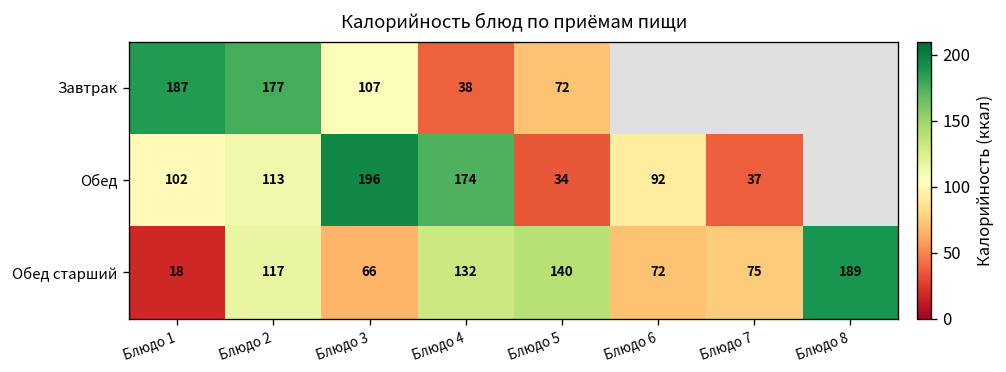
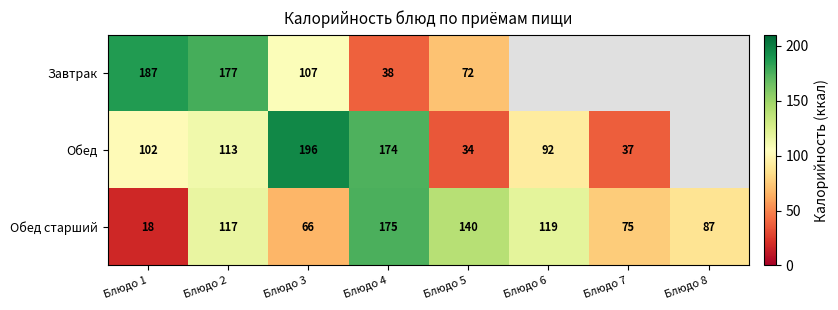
  {
    "Завтрак": {
      "Блюдо 1": 187,
      "Блюдо 2": 177,
      "Блюдо 3": 107,
      "Блюдо 4": 38,
      "Блюдо 5": 72
    },
    "Обед": {
      "Блюдо 1": 102,
      "Блюдо 2": 113,
      "Блюдо 3": 196,
      "Блюдо 4": 174,
      "Блюдо 5": 34,
      "Блюдо 6": 92,
      "Блюдо 7": 37
    },
    "Обед старший": {
      "Блюдо 1": 18,
      "Блюдо 2": 117,
      "Блюдо 3": 66,
-     "Блюдо 4": 132,
+     "Блюдо 4": 175,
      "Блюдо 5": 140,
-     "Блюдо 6": 72,
+     "Блюдо 6": 119,
      "Блюдо 7": 75,
-     "Блюдо 8": 189
+     "Блюдо 8": 87
    }
  }
